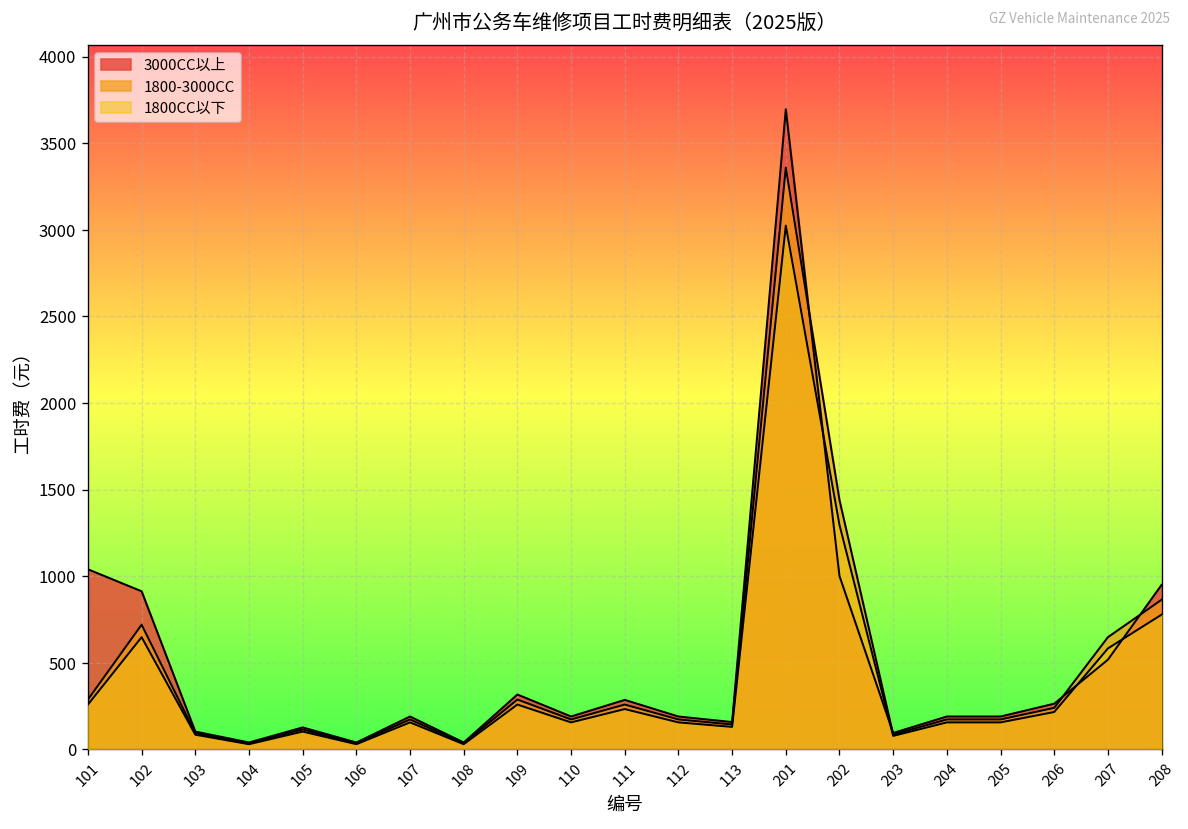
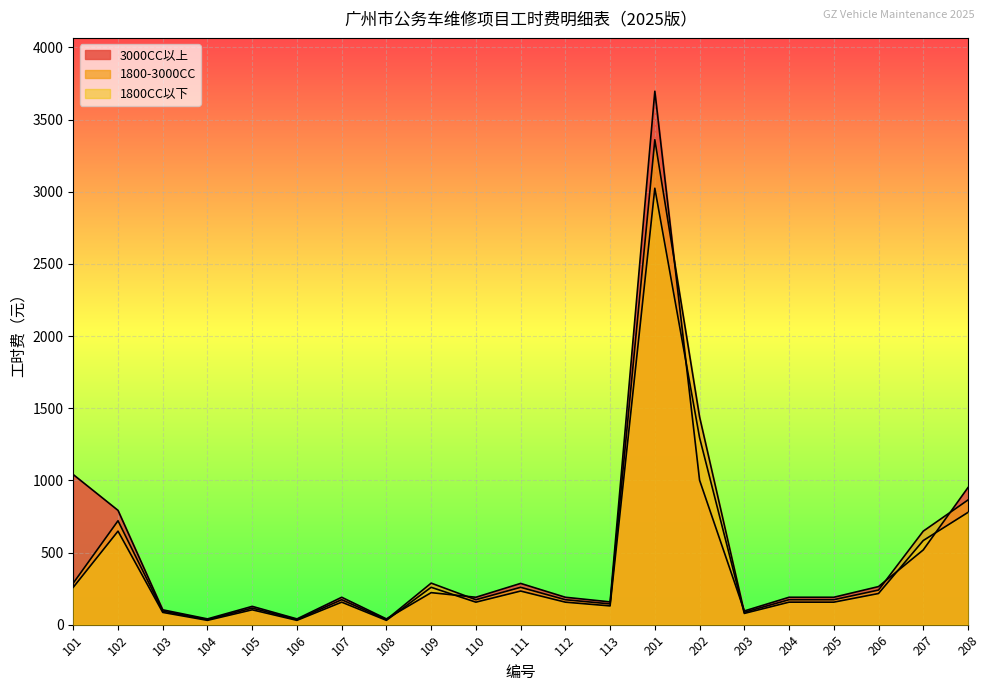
  {
    "3000CC以上": {
      "101": 1040,
-     "102": 910,
-     "109": 320,
+     "102": 790,
+     "109": 220,
      "111": 290,
      "201": 3700,
      "202": 1000,
      "206": 260,
      "207": 520,
      "208": 950
    }
  }
